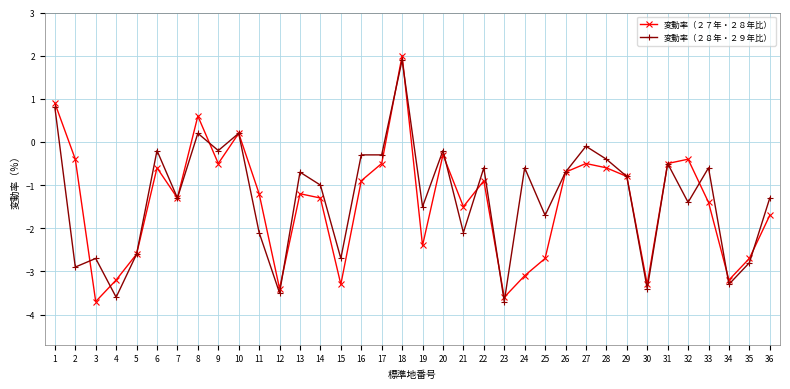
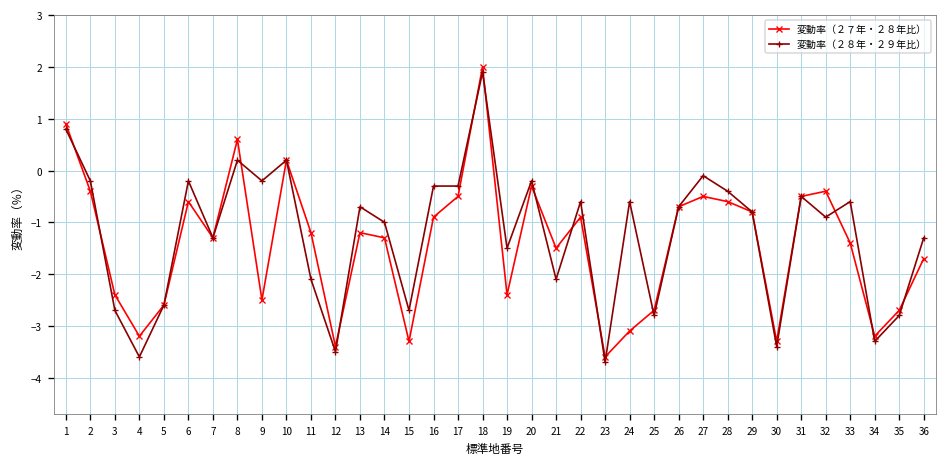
  {
    "変動率（２７年・２８年比）": {
      "1": 0.9,
      "2": -0.4,
-     "3": -3.7,
+     "3": -2.4,
      "4": -3.2,
      "6": -0.6,
      "8": 0.6,
-     "9": -0.5,
+     "9": -2.5,
      "11": -1.2,
      "12": -3.4,
      "13": -1.2,
      "14": -1.3,
      "15": -3.3,
      "16": -0.9,
      "17": -0.5,
      "18": 2.0,
      "19": -2.4,
      "20": -0.3,
      "21": -1.5,
      "22": -0.9,
      "23": -3.6,
      "24": -3.1,
      "25": -2.7,
      "27": -0.5,
      "28": -0.6,
      "30": -3.3,
      "32": -0.4,
      "33": -1.4,
      "34": -3.2,
      "35": -2.7,
      "36": -1.7
    },
    "変動率（２８年・２９年比）": {
      "1": 0.8,
-     "2": -2.9,
+     "2": -0.2,
      "3": -2.7,
      "4": -3.6,
      "6": -0.2,
      "8": 0.2,
      "9": -0.2,
      "11": -2.1,
      "12": -3.5,
      "13": -0.7,
      "14": -1.0,
      "15": -2.7,
      "16": -0.3,
      "17": -0.3,
      "18": 1.9,
      "19": -1.5,
      "20": -0.2,
      "21": -2.1,
      "22": -0.6,
      "23": -3.7,
      "24": -0.6,
-     "25": -1.7,
+     "25": -2.8,
      "27": -0.1,
      "28": -0.4,
      "30": -3.4,
-     "32": -1.4,
+     "32": -0.9,
      "33": -0.6,
      "34": -3.3,
      "35": -2.8,
      "36": -1.3
    }
  }
